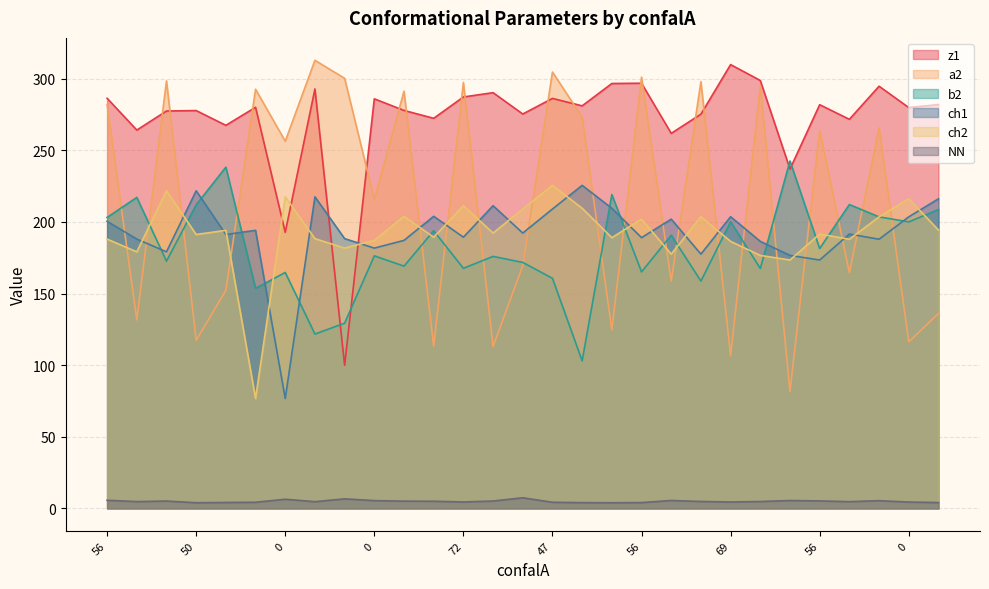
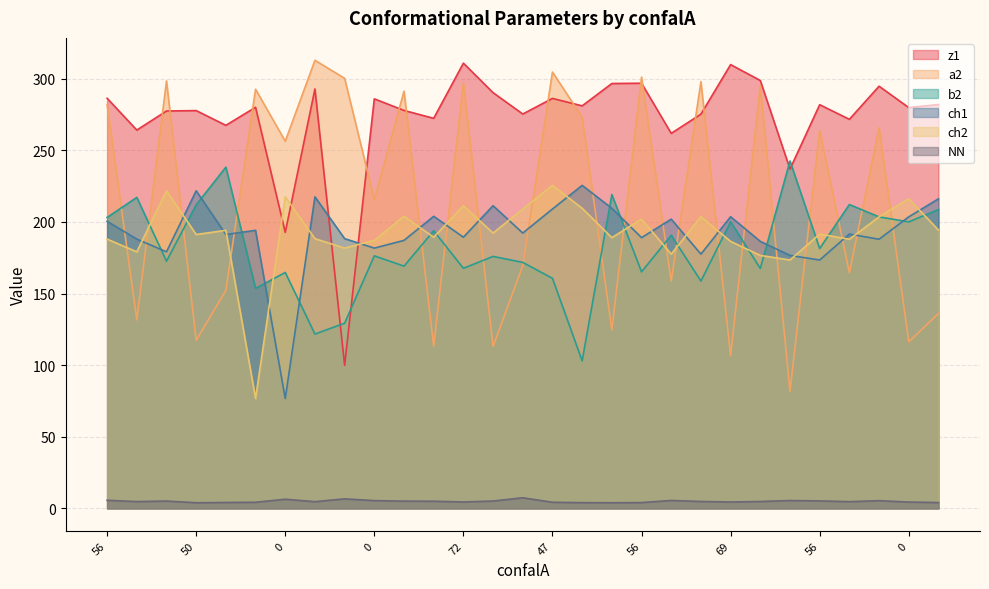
  {
    "z1": {
      "50": 278,
-     "72": 287,
+     "72": 311,
      "47": 286,
      "69": 310
    }
  }
